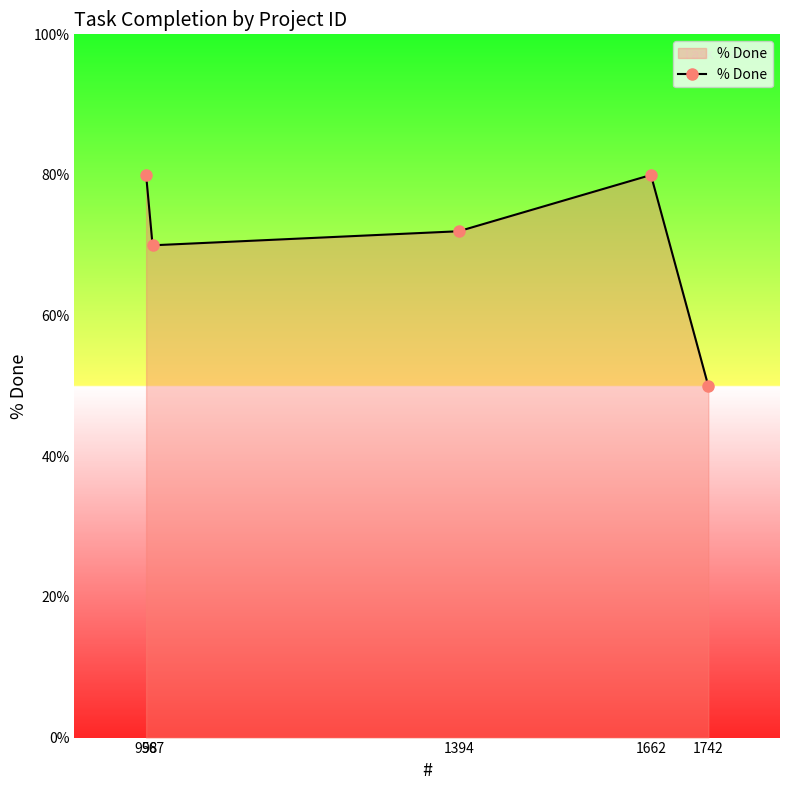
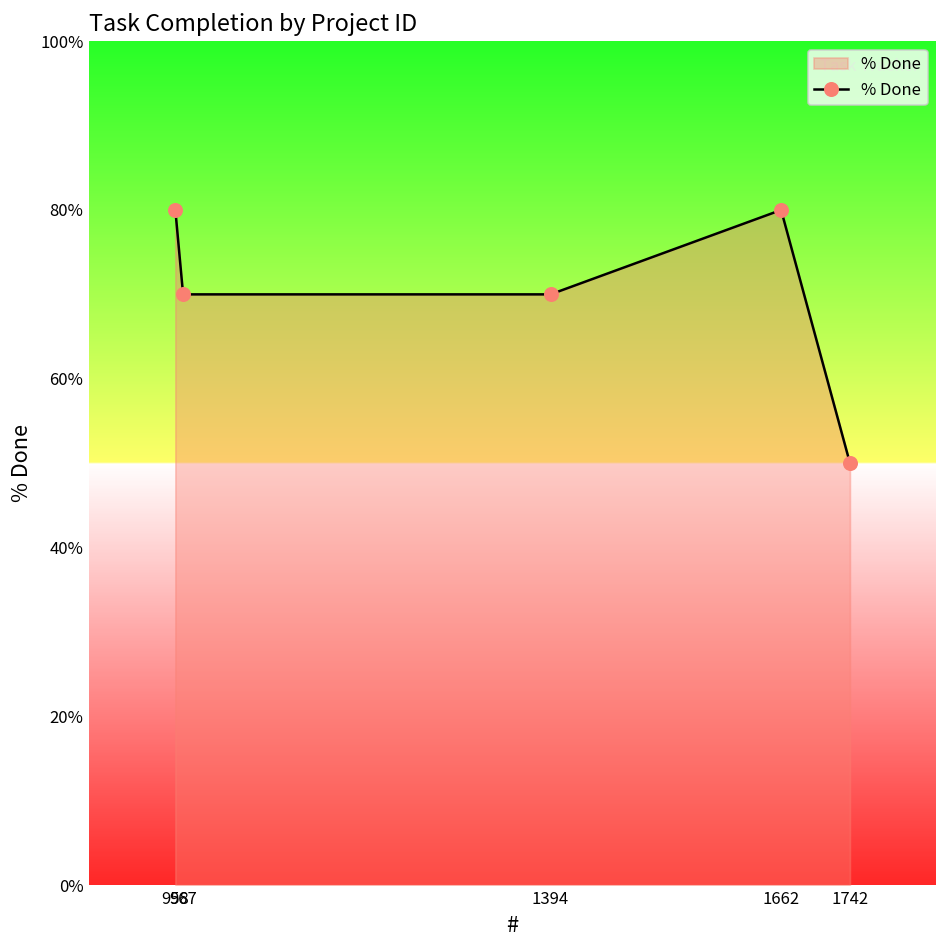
  {
-   "1394": "72%",
+   "1394": "70%",
    "1662": "80%",
    "1742": "50%"
  }
